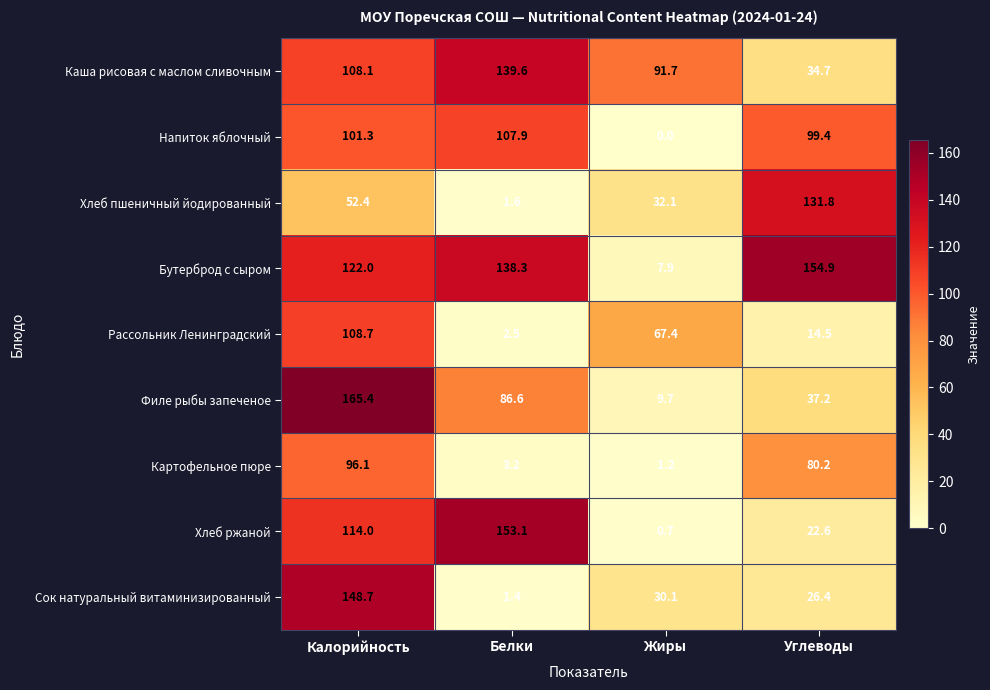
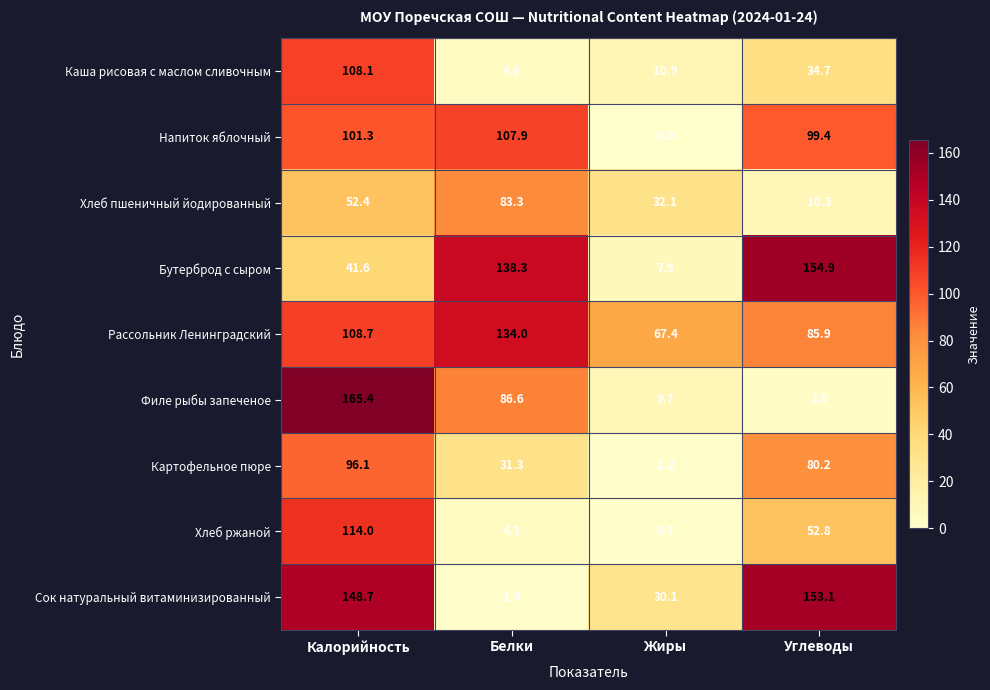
  {
    "Каша рисовая с маслом сливочным": {
      "Калорийность": 108.1,
-     "Белки": 139.6,
-     "Жиры": 91.7,
+     "Белки": 4.6,
+     "Жиры": 10.9,
      "Углеводы": 34.7
    },
    "Напиток яблочный": {
      "Калорийность": 101.3,
      "Белки": 107.9,
      "Жиры": 0.0,
      "Углеводы": 99.4
    },
    "Хлеб пшеничный йодированный": {
      "Калорийность": 52.4,
-     "Белки": 1.6,
+     "Белки": 83.3,
      "Жиры": 32.1,
-     "Углеводы": 131.8
+     "Углеводы": 10.3
    },
    "Бутерброд с сыром": {
-     "Калорийность": 122.0,
+     "Калорийность": 41.6,
      "Белки": 138.3,
      "Жиры": 7.9,
      "Углеводы": 154.9
    },
    "Рассольник Ленинградский": {
      "Калорийность": 108.7,
-     "Белки": 2.5,
+     "Белки": 134.0,
      "Жиры": 67.4,
-     "Углеводы": 14.5
+     "Углеводы": 85.9
    },
    "Филе рыбы запеченое": {
      "Калорийность": 165.4,
      "Белки": 86.6,
      "Жиры": 9.7,
-     "Углеводы": 37.2
+     "Углеводы": 3.8
    },
    "Картофельное пюре": {
      "Калорийность": 96.1,
-     "Белки": 3.2,
+     "Белки": 31.3,
      "Жиры": 1.2,
      "Углеводы": 80.2
    },
    "Хлеб ржаной": {
      "Калорийность": 114.0,
-     "Белки": 153.1,
+     "Белки": 4.3,
      "Жиры": 0.7,
-     "Углеводы": 22.6
+     "Углеводы": 52.8
    },
    "Сок натуральный витаминизированный": {
      "Калорийность": 148.7,
      "Белки": 1.4,
      "Жиры": 30.1,
-     "Углеводы": 26.4
+     "Углеводы": 153.1
    }
  }
